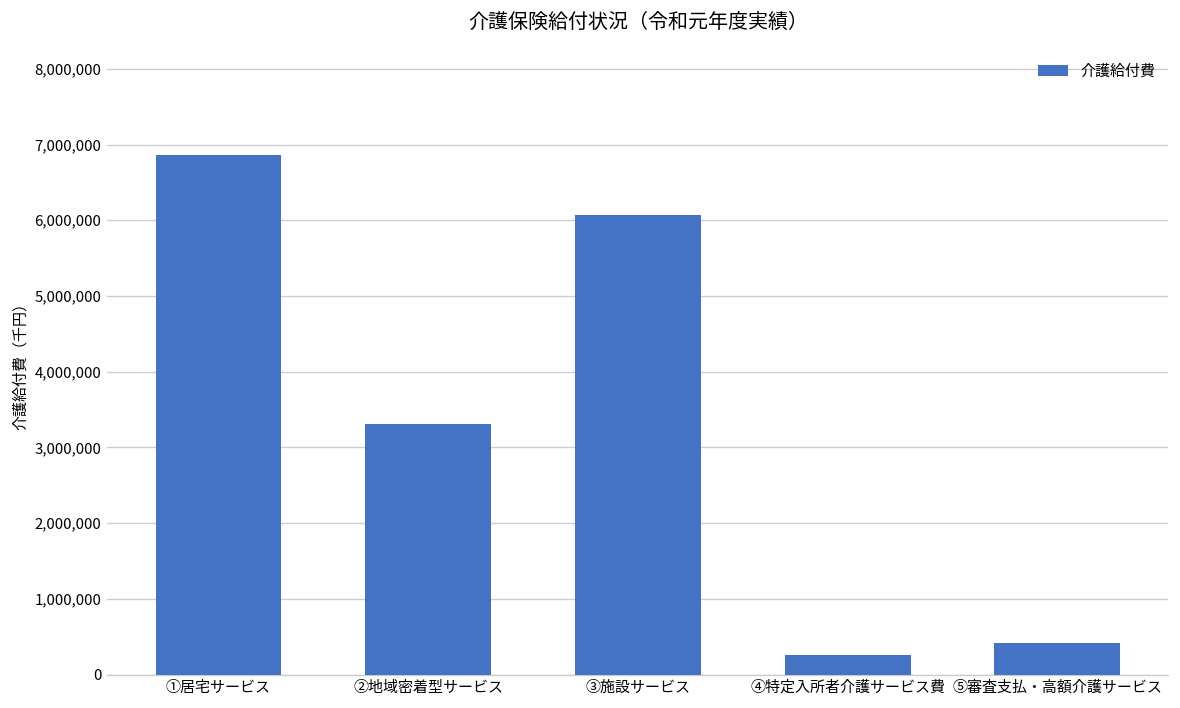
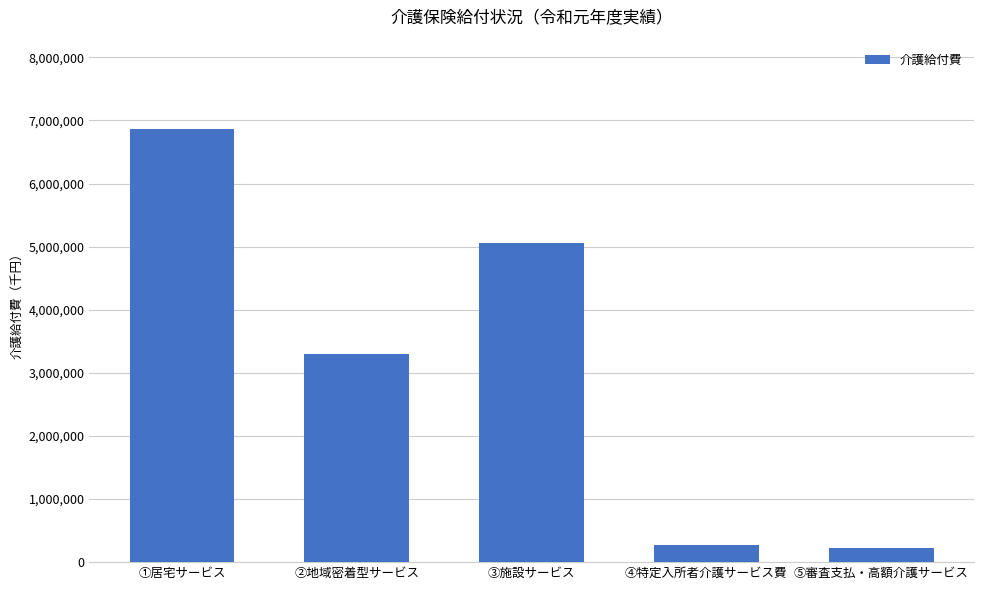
  {
    "①居宅サービス": "6,900,000",
    "②地域密着型サービス": "3,300,000",
-   "③施設サービス": "6,100,000",
+   "③施設サービス": "5,100,000",
    "④特定入所者介護サービス費": "300,000",
-   "⑤審査支払・高額介護サービス": "400,000"
+   "⑤審査支払・高額介護サービス": "200,000"
  }
